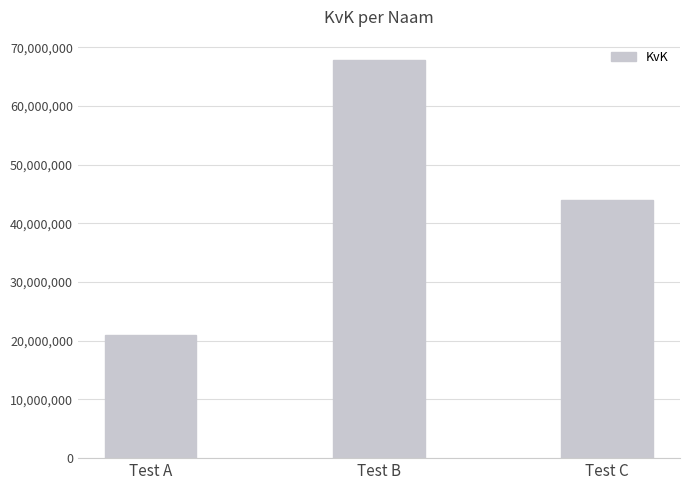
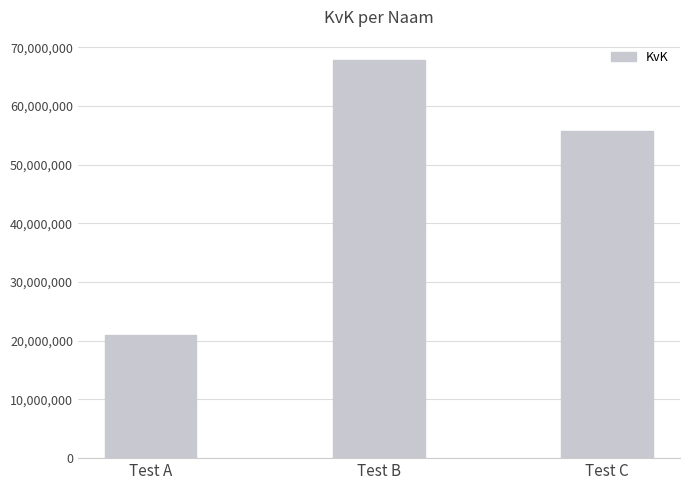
  {
    "Test A": "21,000,000",
    "Test B": "68,000,000",
-   "Test C": "44,000,000"
+   "Test C": "56,000,000"
  }
